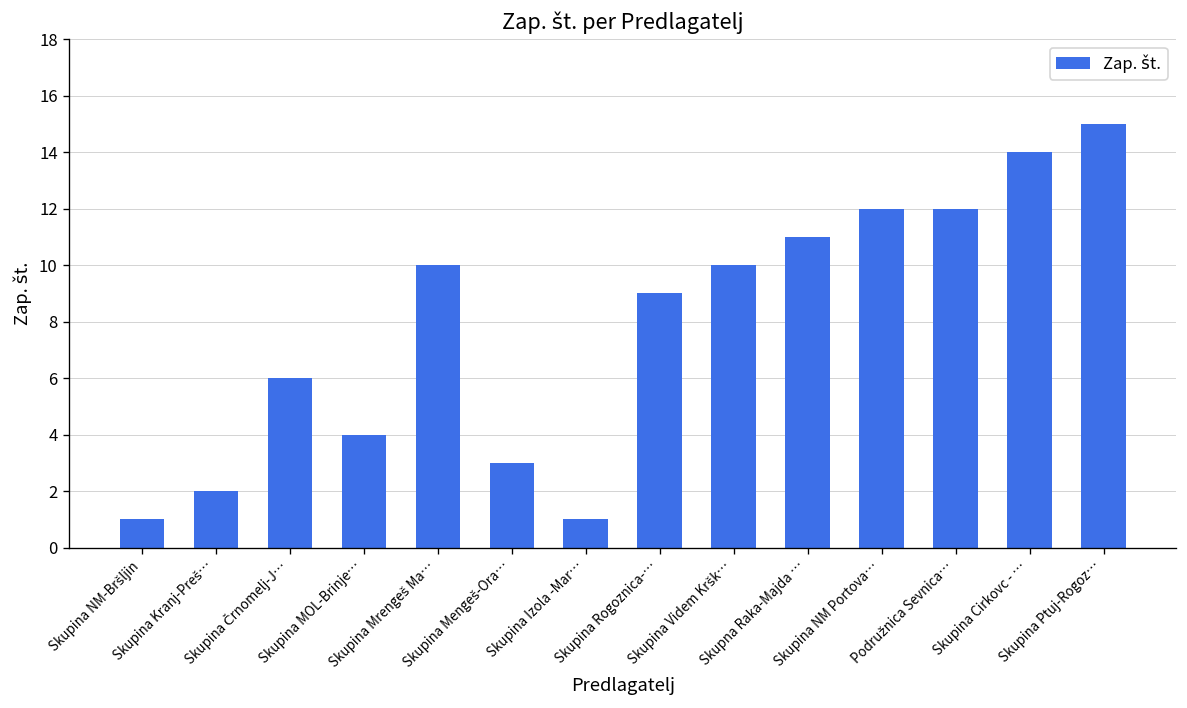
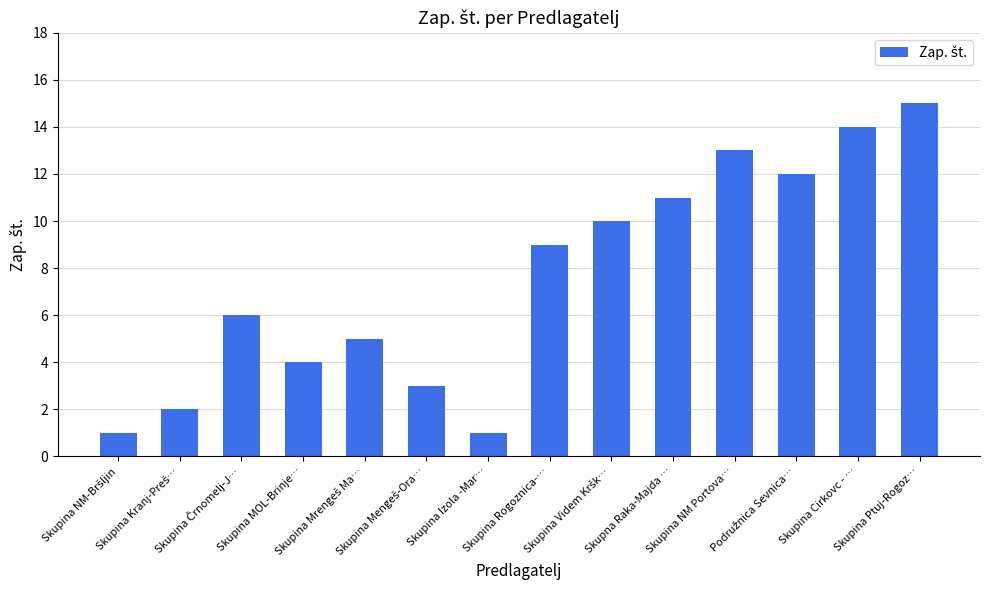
  {
    "Skupina NM-Bršljin": 1,
    "Skupina Kranj-Preš…": 2,
    "Skupina Črnomelj-J…": 6,
    "Skupina MOL-Brinje…": 4,
-   "Skupina Mrengeš Ma…": 10,
+   "Skupina Mrengeš Ma…": 5,
    "Skupina Mengeš-Ora…": 3,
    "Skupina Izola -Mar…": 1,
    "Skupina Rogoznica-…": 9,
    "Skupina Videm Kršk…": 10,
    "Skupna Raka-Majda …": 11,
-   "Skupina NM Portova…": 12,
+   "Skupina NM Portova…": 13,
    "Podružnica Sevnica…": 12,
    "Skupina Cirkovc - …": 14,
    "Skupina Ptuj-Rogoz…": 15
  }
